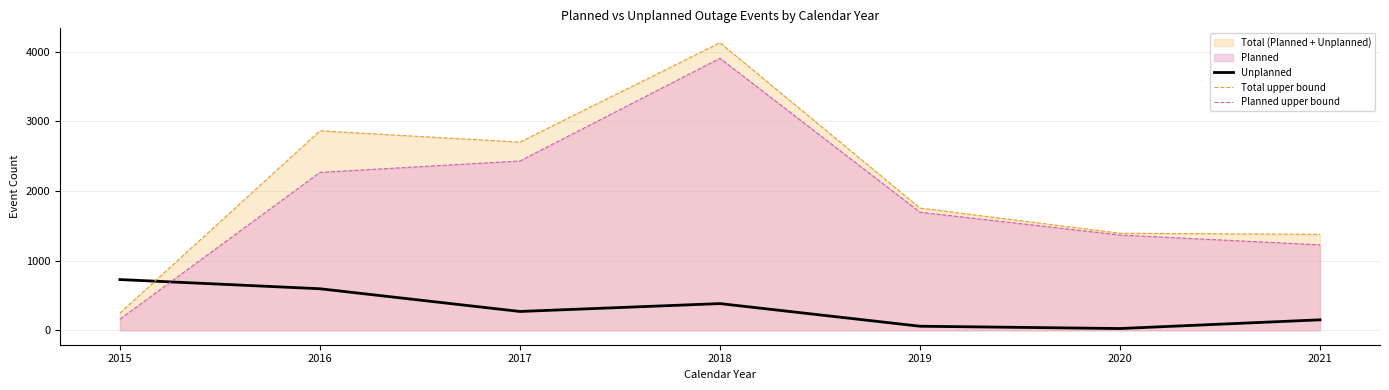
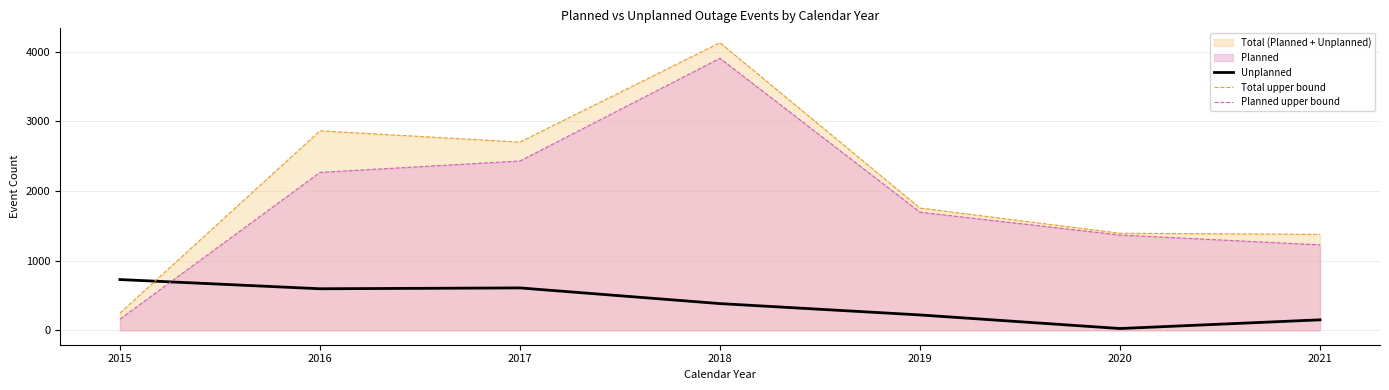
  {
    "Unplanned": {
      "2015": 700,
      "2016": 600,
-     "2017": 300,
+     "2017": 600,
      "2018": 400,
-     "2019": 100,
+     "2019": 200,
      "2020": 0,
      "2021": 200
    }
  }
